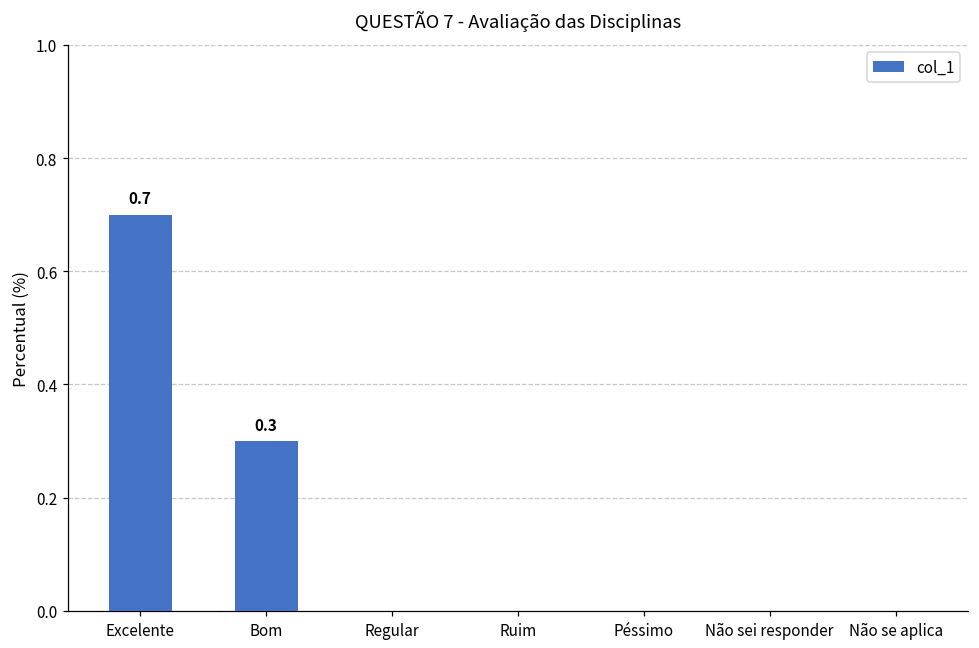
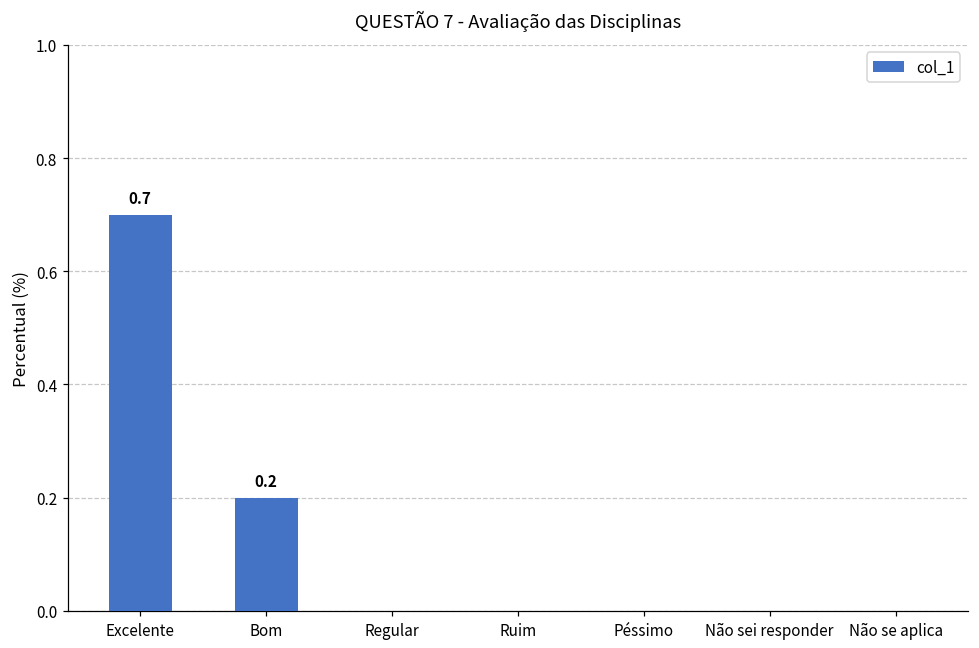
  {
    "Excelente": 0.7,
-   "Bom": 0.3
+   "Bom": 0.2
  }
